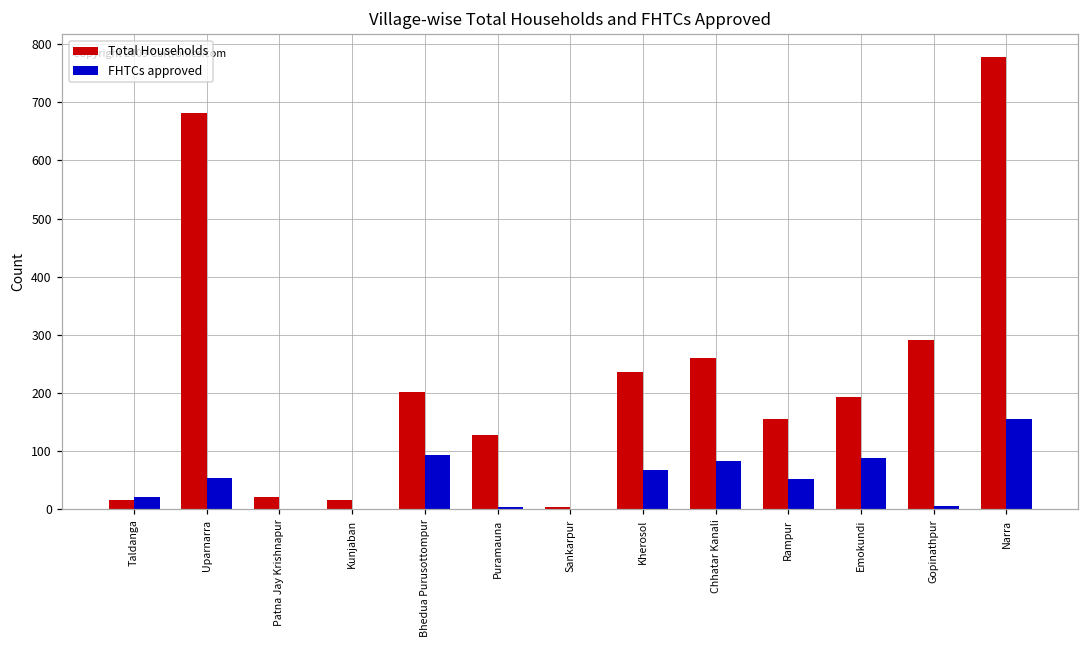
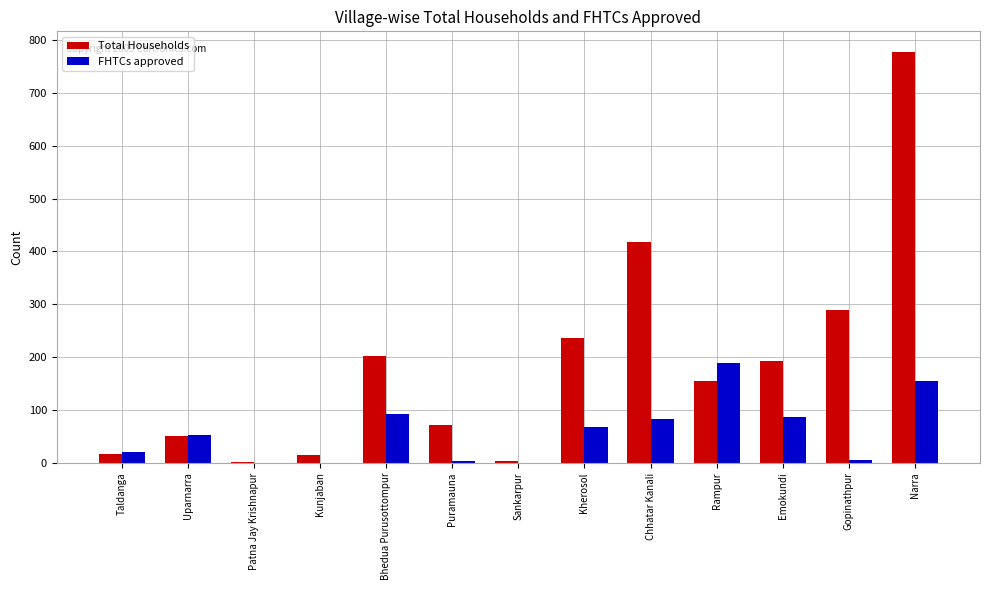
  {
    "Total Households": {
      "Taldanga": 20,
-     "Uparnarra": 680,
-     "Patna Jay Krishnapur": 20,
+     "Uparnarra": 50,
+     "Patna Jay Krishnapur": 0,
      "Kunjaban": 20,
      "Bhedua Purusottompur": 200,
-     "Puramauna": 130,
+     "Puramauna": 70,
      "Kherosol": 240,
-     "Chhatar Kanali": 260,
+     "Chhatar Kanali": 420,
      "Rampur": 160,
      "Emokundi": 190,
      "Gopinathpur": 290,
      "Narra": 780
    },
    "FHTCs approved": {
      "Taldanga": 20,
      "Uparnarra": 50,
      "Patna Jay Krishnapur": 0,
      "Kunjaban": 0,
      "Bhedua Purusottompur": 90,
      "Sankarpur": 0,
      "Kherosol": 70,
      "Chhatar Kanali": 80,
-     "Rampur": 50,
+     "Rampur": 190,
      "Emokundi": 90,
      "Gopinathpur": 10,
      "Narra": 160
    }
  }
